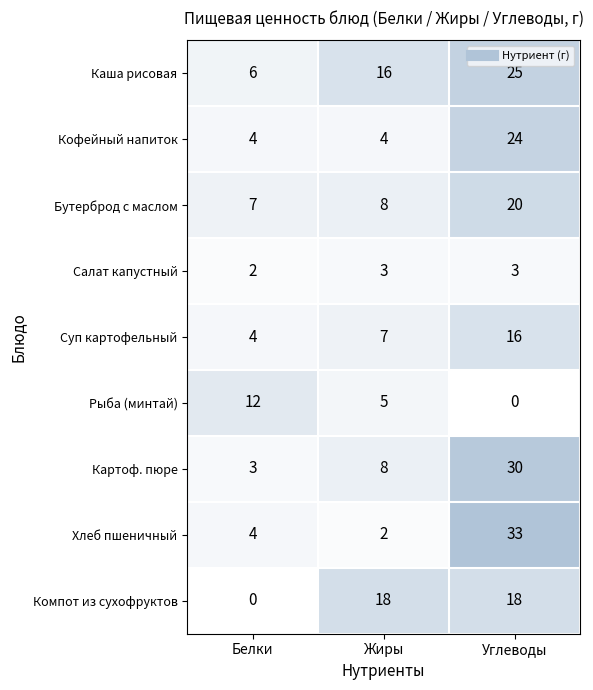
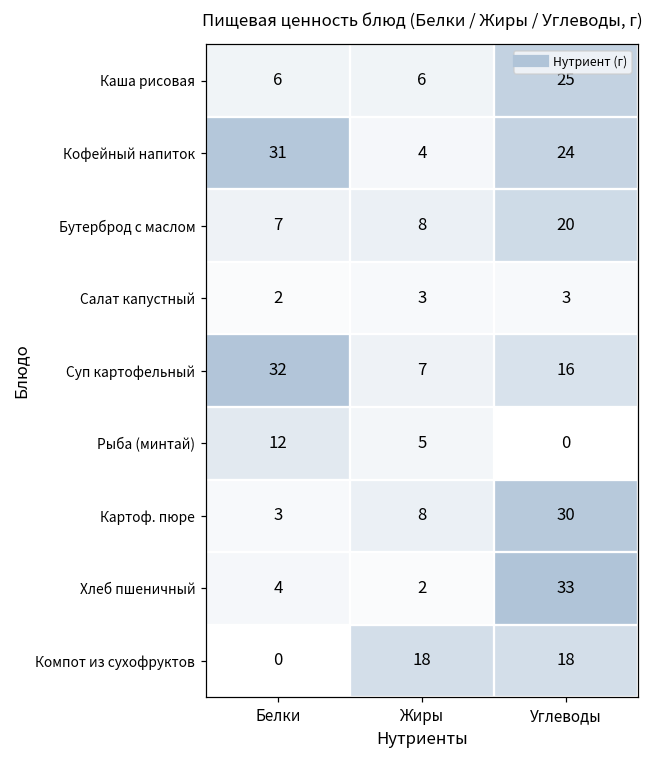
  {
    "Каша рисовая": {
      "Белки": 6,
-     "Жиры": 16
+     "Жиры": 6
    },
    "Кофейный напиток": {
-     "Белки": 4,
+     "Белки": 31,
      "Жиры": 4,
      "Углеводы": 24
    },
    "Бутерброд с маслом": {
      "Белки": 7,
      "Жиры": 8,
      "Углеводы": 20
    },
    "Салат капустный": {
      "Белки": 2,
      "Жиры": 3,
      "Углеводы": 3
    },
    "Суп картофельный": {
-     "Белки": 4,
+     "Белки": 32,
      "Жиры": 7,
      "Углеводы": 16
    },
    "Рыба (минтай)": {
      "Белки": 12,
      "Жиры": 5,
      "Углеводы": 0
    },
    "Картоф. пюре": {
      "Белки": 3,
      "Жиры": 8,
      "Углеводы": 30
    },
    "Хлеб пшеничный": {
      "Белки": 4,
      "Жиры": 2,
      "Углеводы": 33
    },
    "Компот из сухофруктов": {
      "Белки": 0,
      "Жиры": 18,
      "Углеводы": 18
    }
  }
